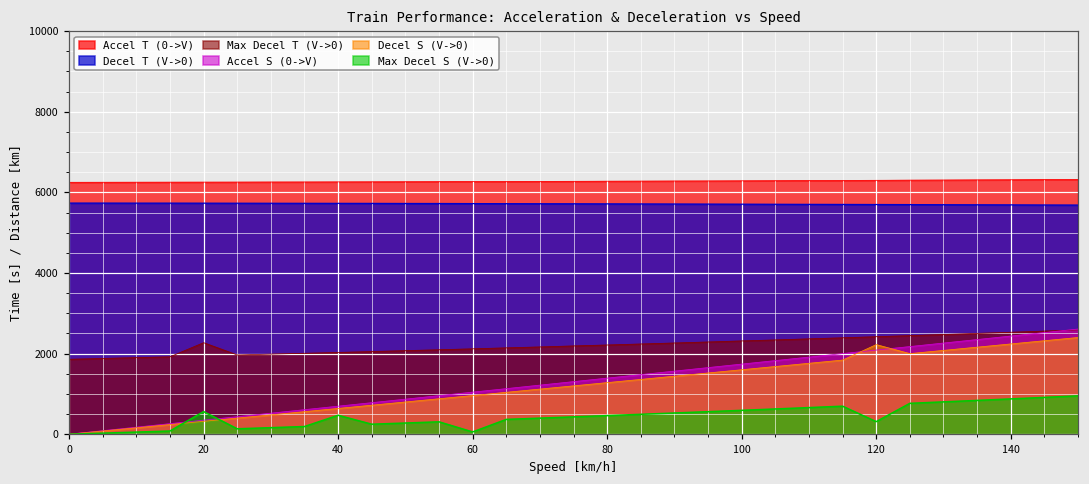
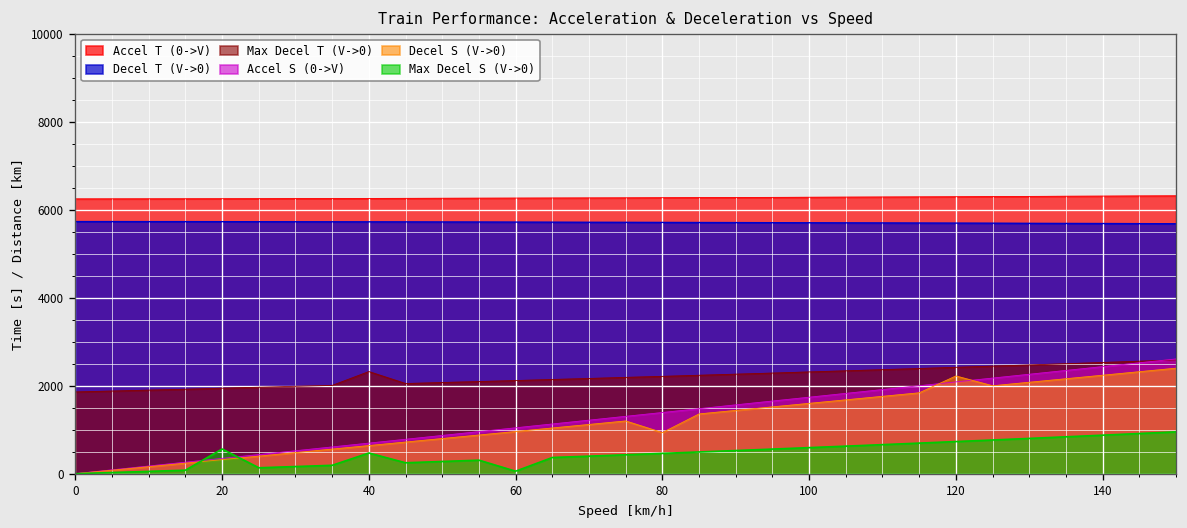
  {
    "Accel T (0->V)": {
      "0": 6300,
      "20": 6300,
      "40": 6300,
      "60": 6300,
      "80": 6300,
      "100": 6300,
      "120": 6300,
      "140": 6300
    },
    "Decel T (V->0)": {
      "0": 5700,
      "20": 5700,
      "40": 5700,
      "60": 5700,
      "80": 5700,
      "100": 5700,
      "120": 5700,
      "140": 5700
    },
    "Max Decel T (V->0)": {
      "0": 1900,
-     "20": 2300,
-     "40": 2000,
+     "20": 1900,
+     "40": 2300,
      "60": 2100,
      "80": 2200,
      "100": 2300,
      "120": 2400,
      "140": 2500
    },
    "Accel S (0->V)": {
      "60": 1000,
      "80": 1400,
      "100": 1700,
      "120": 2100,
      "140": 2400
    },
    "Decel S (V->0)": {
      "60": 1000,
-     "80": 1300,
+     "80": 900,
      "100": 1600,
      "120": 2200,
      "140": 2200
    },
    "Max Decel S (V->0)": {
      "20": 600,
      "40": 500,
      "60": 100,
      "80": 500,
      "100": 600,
-     "120": 300,
+     "120": 700,
      "140": 900
    }
  }
